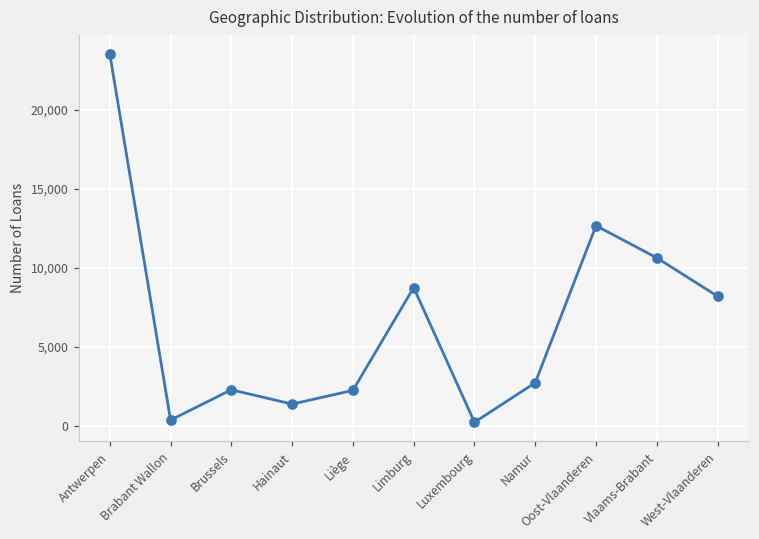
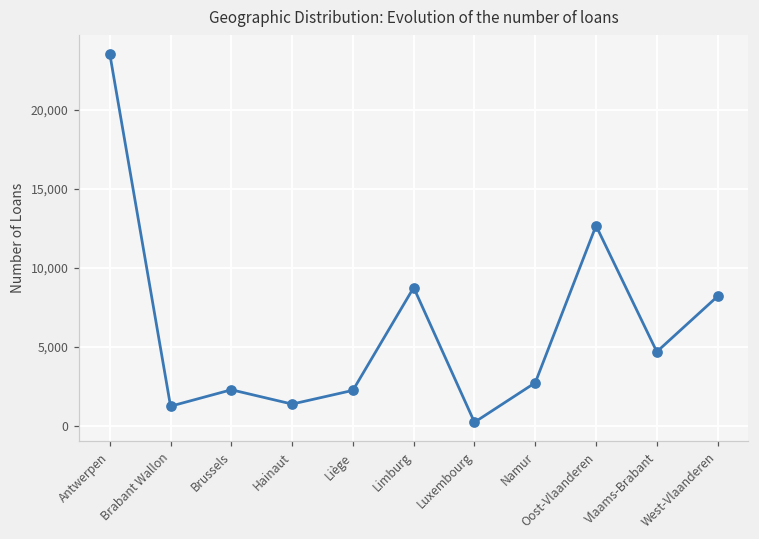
  {
    "Antwerpen": "23,500",
-   "Brabant Wallon": "400",
+   "Brabant Wallon": "1,200",
    "Brussels": "2,300",
    "Hainaut": "1,400",
    "Liège": "2,200",
    "Limburg": "8,700",
    "Luxembourg": "200",
    "Namur": "2,700",
    "Oost-Vlaanderen": "12,700",
-   "Vlaams-Brabant": "10,600",
+   "Vlaams-Brabant": "4,700",
    "West-Vlaanderen": "8,200"
  }
